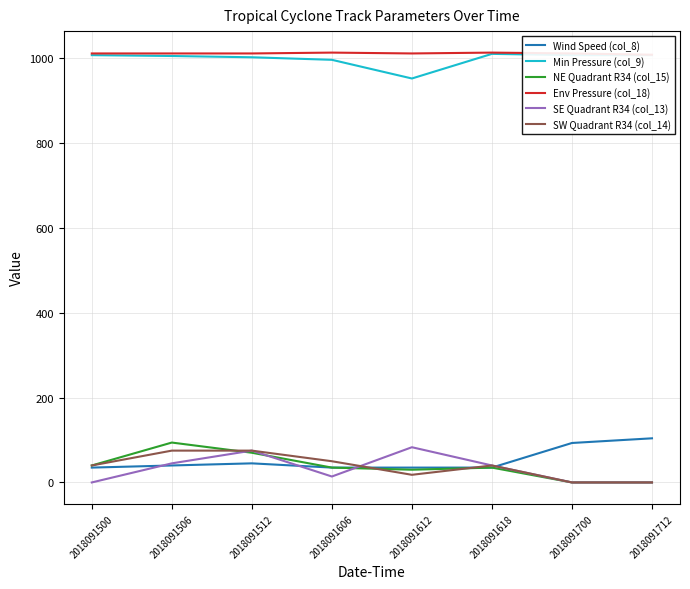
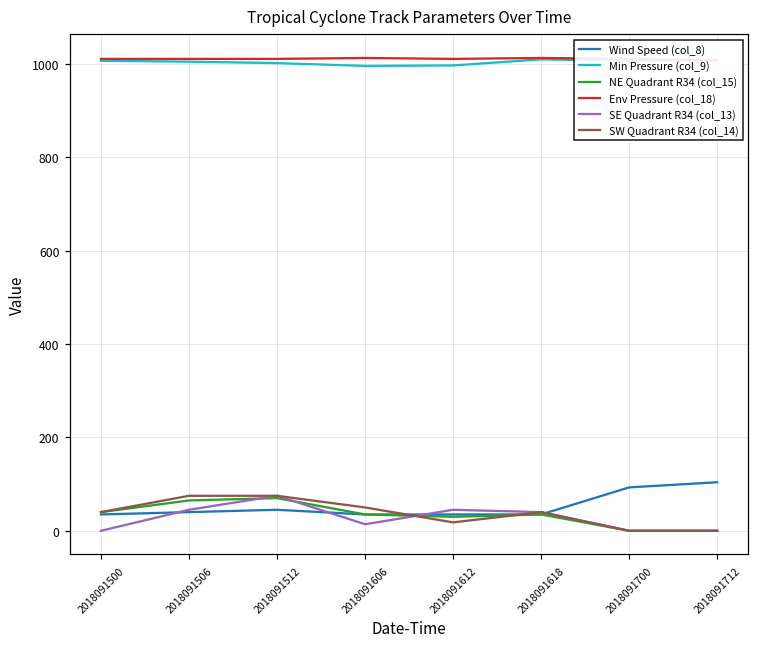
  {
    "Wind Speed (col_8)": {
      "2018091512": 50,
      "2018091700": 90,
      "2018091712": 100
    },
    "Min Pressure (col_9)": {
      "2018091512": 1000,
      "2018091606": 1000,
-     "2018091612": 950
+     "2018091612": 1000
    },
    "NE Quadrant R34 (col_15)": {
-     "2018091506": 90
+     "2018091506": 70
    },
    "Env Pressure (col_18)": {
      "2018091512": 1010,
      "2018091606": 1010,
      "2018091612": 1010
    },
    "SE Quadrant R34 (col_13)": {
      "2018091500": 0,
      "2018091606": 10,
-     "2018091612": 80
+     "2018091612": 50
    },
    "SW Quadrant R34 (col_14)": {
      "2018091506": 80,
      "2018091606": 50,
      "2018091612": 20
    }
  }
